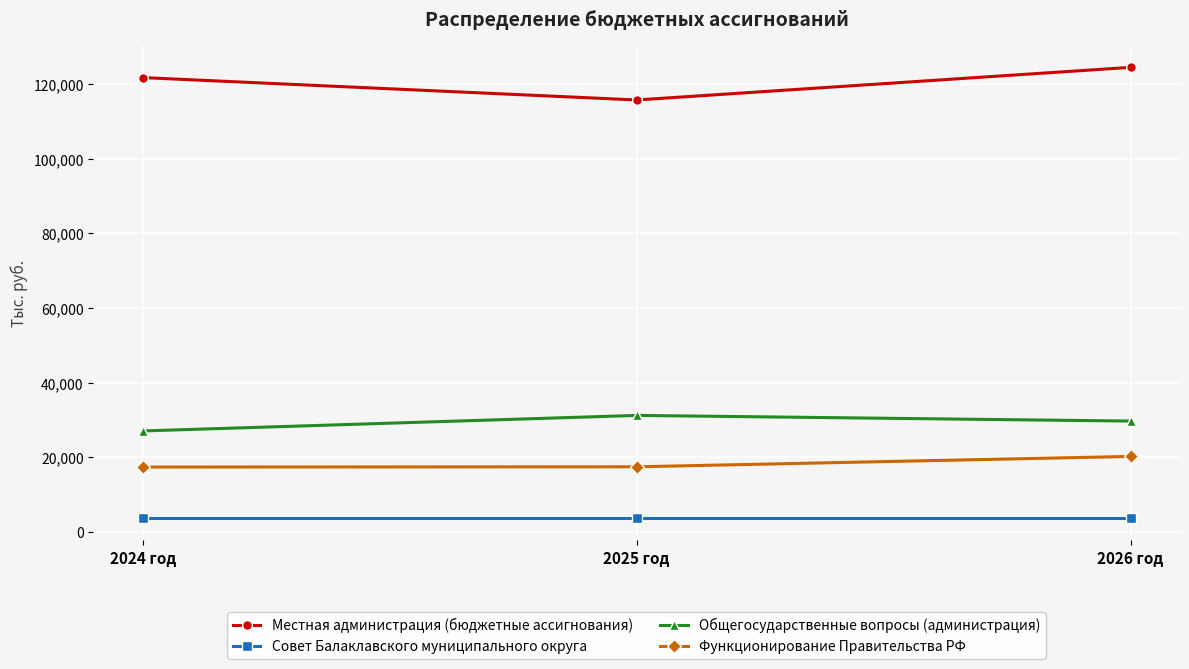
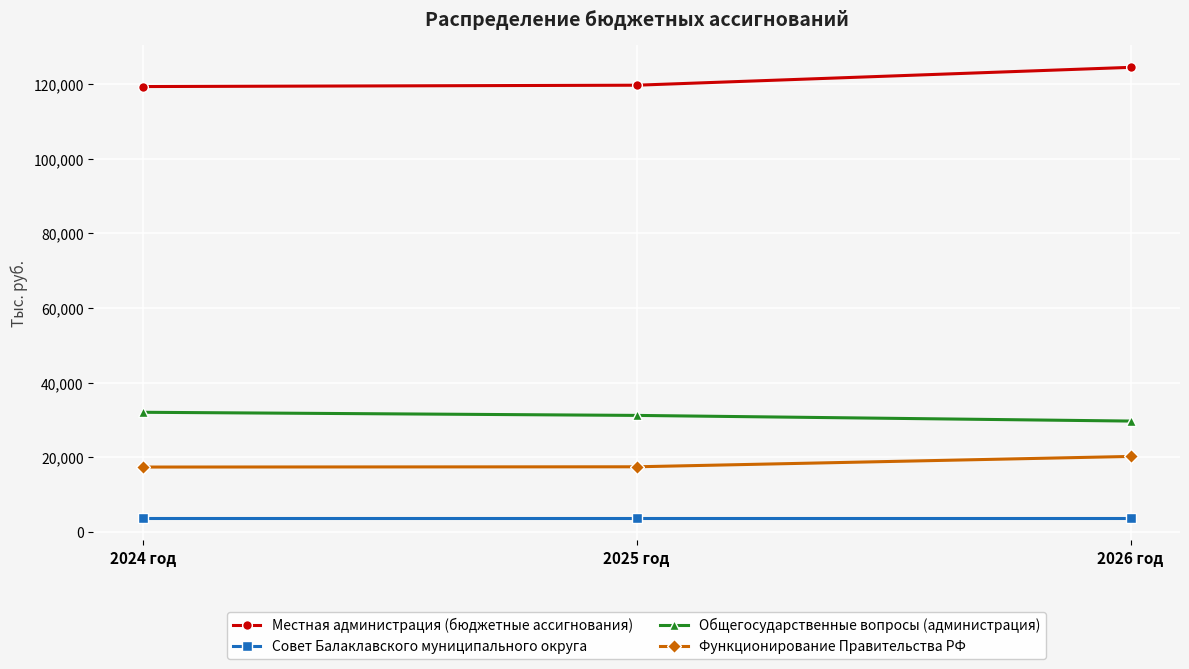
  {
    "Местная администрация (бюджетные ассигнования)": {
-     "2024 год": "122,000",
-     "2025 год": "116,000",
+     "2024 год": "119,000",
+     "2025 год": "120,000",
      "2026 год": "124,000"
    },
    "Совет Балаклавского муниципального округа": {
      "2024 год": "4,000",
      "2025 год": "4,000",
      "2026 год": "4,000"
    },
    "Общегосударственные вопросы (администрация)": {
-     "2024 год": "27,000",
+     "2024 год": "32,000",
      "2025 год": "31,000",
      "2026 год": "30,000"
    },
    "Функционирование Правительства РФ": {
      "2024 год": "17,000",
      "2025 год": "18,000",
      "2026 год": "20,000"
    }
  }
